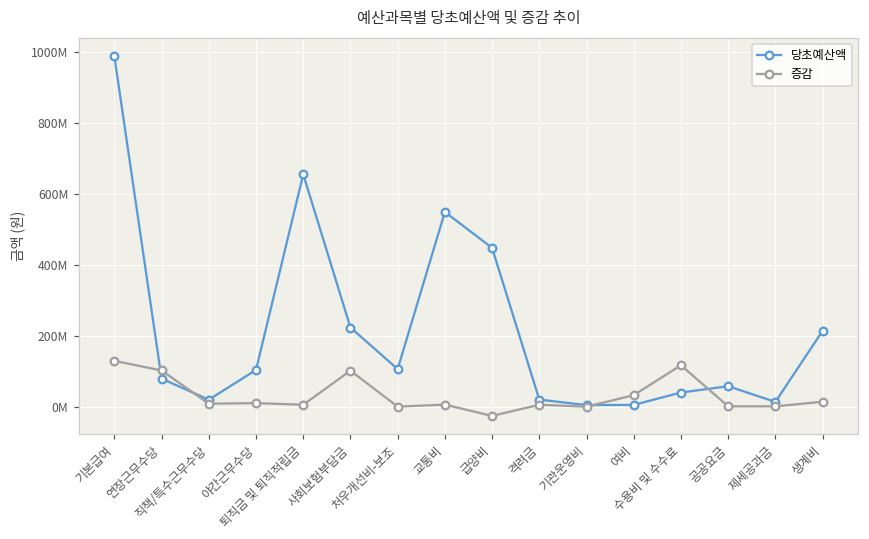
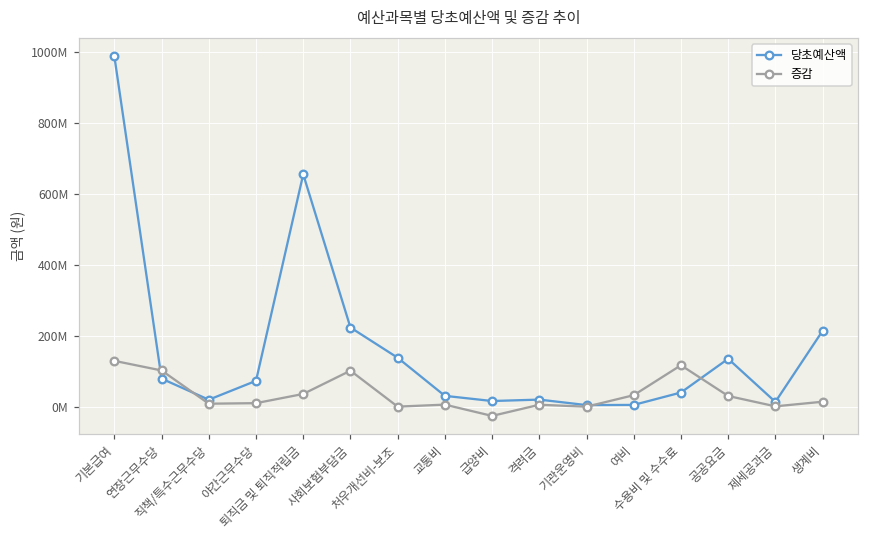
  {
    "당초예산액": {
      "기본급여": 990000000,
      "연장근무수당": 80000000,
      "직책/특수근무수당": 20000000,
-     "야간근무수당": 100000000,
+     "야간근무수당": 70000000,
      "퇴직금 및 퇴직적립금": 660000000,
      "사회보험부담금": 220000000,
-     "처우개선비-보조": 110000000,
-     "교통비": 550000000,
-     "급양비": 450000000,
+     "처우개선비-보조": 140000000,
+     "교통비": 30000000,
+     "급양비": 20000000,
      "격려금": 20000000,
      "여비": 10000000,
      "수용비 및 수수료": 40000000,
-     "공공요금": 60000000,
+     "공공요금": 140000000,
      "제세공과금": 10000000,
      "생계비": 210000000
    },
    "증감": {
      "기본급여": 130000000,
      "연장근무수당": 100000000,
      "직책/특수근무수당": 10000000,
      "야간근무수당": 10000000,
-     "퇴직금 및 퇴직적립금": 10000000,
+     "퇴직금 및 퇴직적립금": 40000000,
      "사회보험부담금": 100000000,
      "처우개선비-보조": 0,
      "교통비": 10000000,
      "급양비": -30000000,
      "격려금": 10000000,
      "여비": 30000000,
      "수용비 및 수수료": 120000000,
-     "공공요금": 0,
+     "공공요금": 30000000,
      "제세공과금": 0,
      "생계비": 10000000
    }
  }
